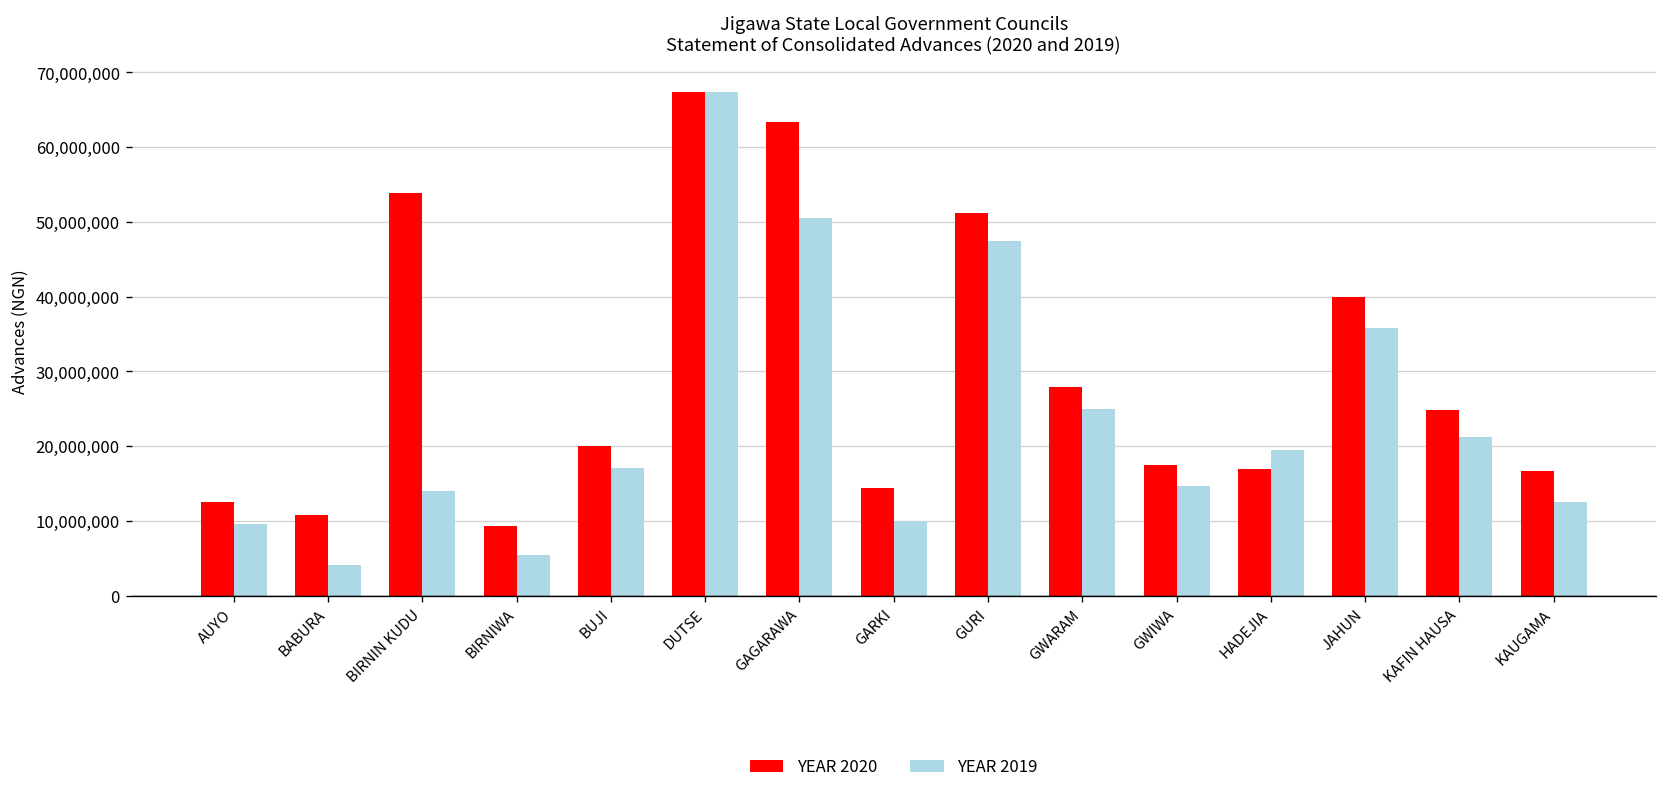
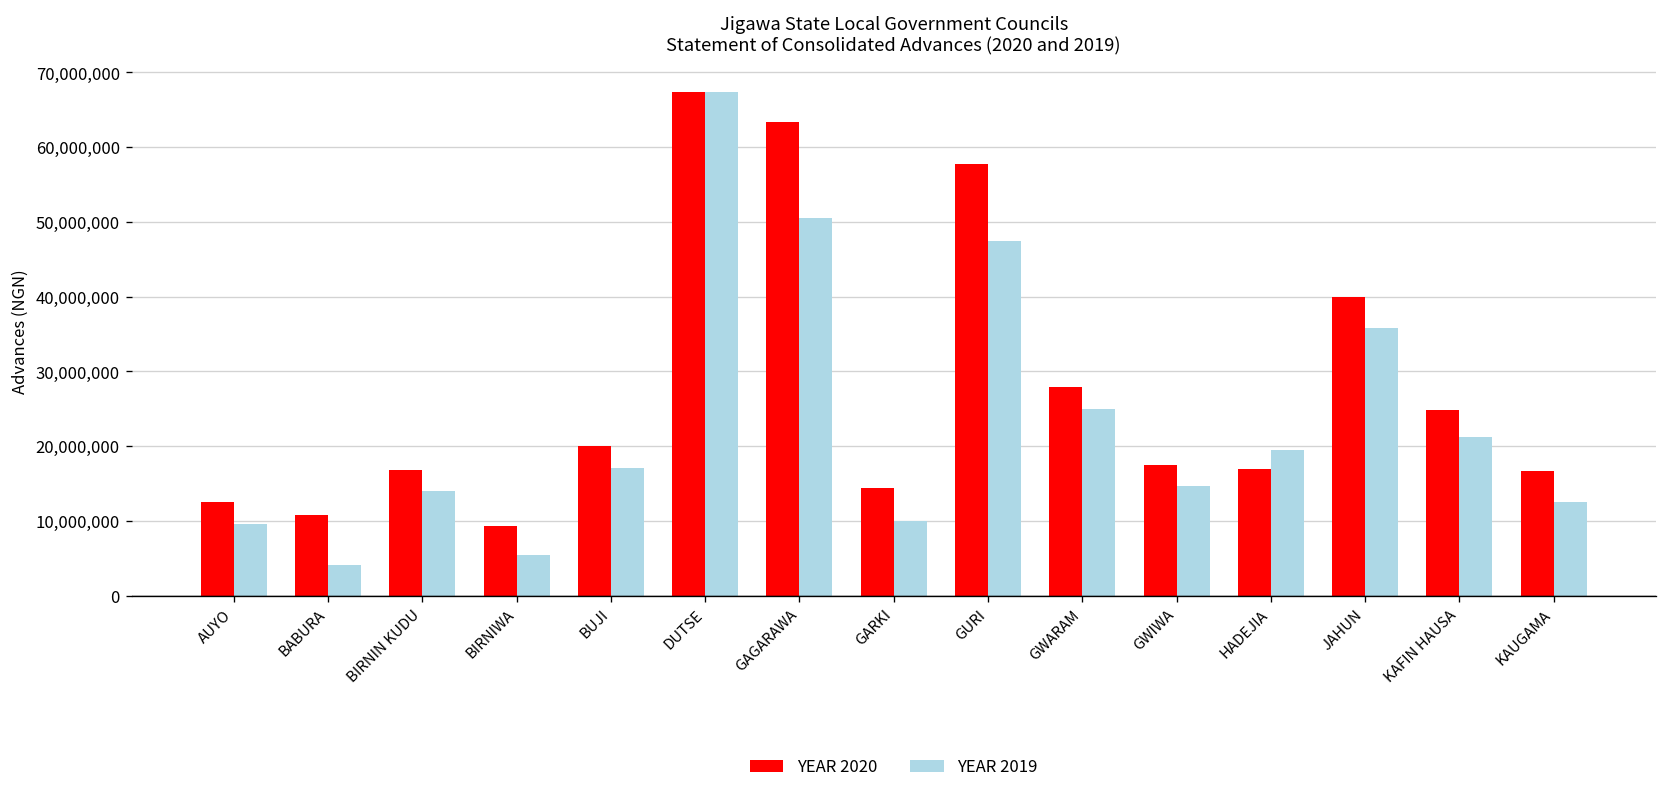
  {
    "YEAR 2020": {
      "AUYO": "13,000,000",
      "BABURA": "11,000,000",
-     "BIRNIN KUDU": "54,000,000",
+     "BIRNIN KUDU": "17,000,000",
      "BIRNIWA": "9,000,000",
      "BUJI": "20,000,000",
      "DUTSE": "67,000,000",
      "GAGARAWA": "63,000,000",
      "GARKI": "14,000,000",
-     "GURI": "51,000,000",
+     "GURI": "58,000,000",
      "GWARAM": "28,000,000",
      "GWIWA": "17,000,000",
      "HADEJIA": "17,000,000",
      "JAHUN": "40,000,000",
      "KAFIN HAUSA": "25,000,000",
      "KAUGAMA": "17,000,000"
    },
    "YEAR 2019": {
      "AUYO": "10,000,000",
      "BABURA": "4,000,000",
      "BIRNIN KUDU": "14,000,000",
      "BIRNIWA": "5,000,000",
      "BUJI": "17,000,000",
      "DUTSE": "67,000,000",
      "GAGARAWA": "50,000,000",
      "GARKI": "10,000,000",
      "GURI": "47,000,000",
      "GWARAM": "25,000,000",
      "GWIWA": "15,000,000",
      "HADEJIA": "20,000,000",
      "JAHUN": "36,000,000",
      "KAFIN HAUSA": "21,000,000",
      "KAUGAMA": "12,000,000"
    }
  }
